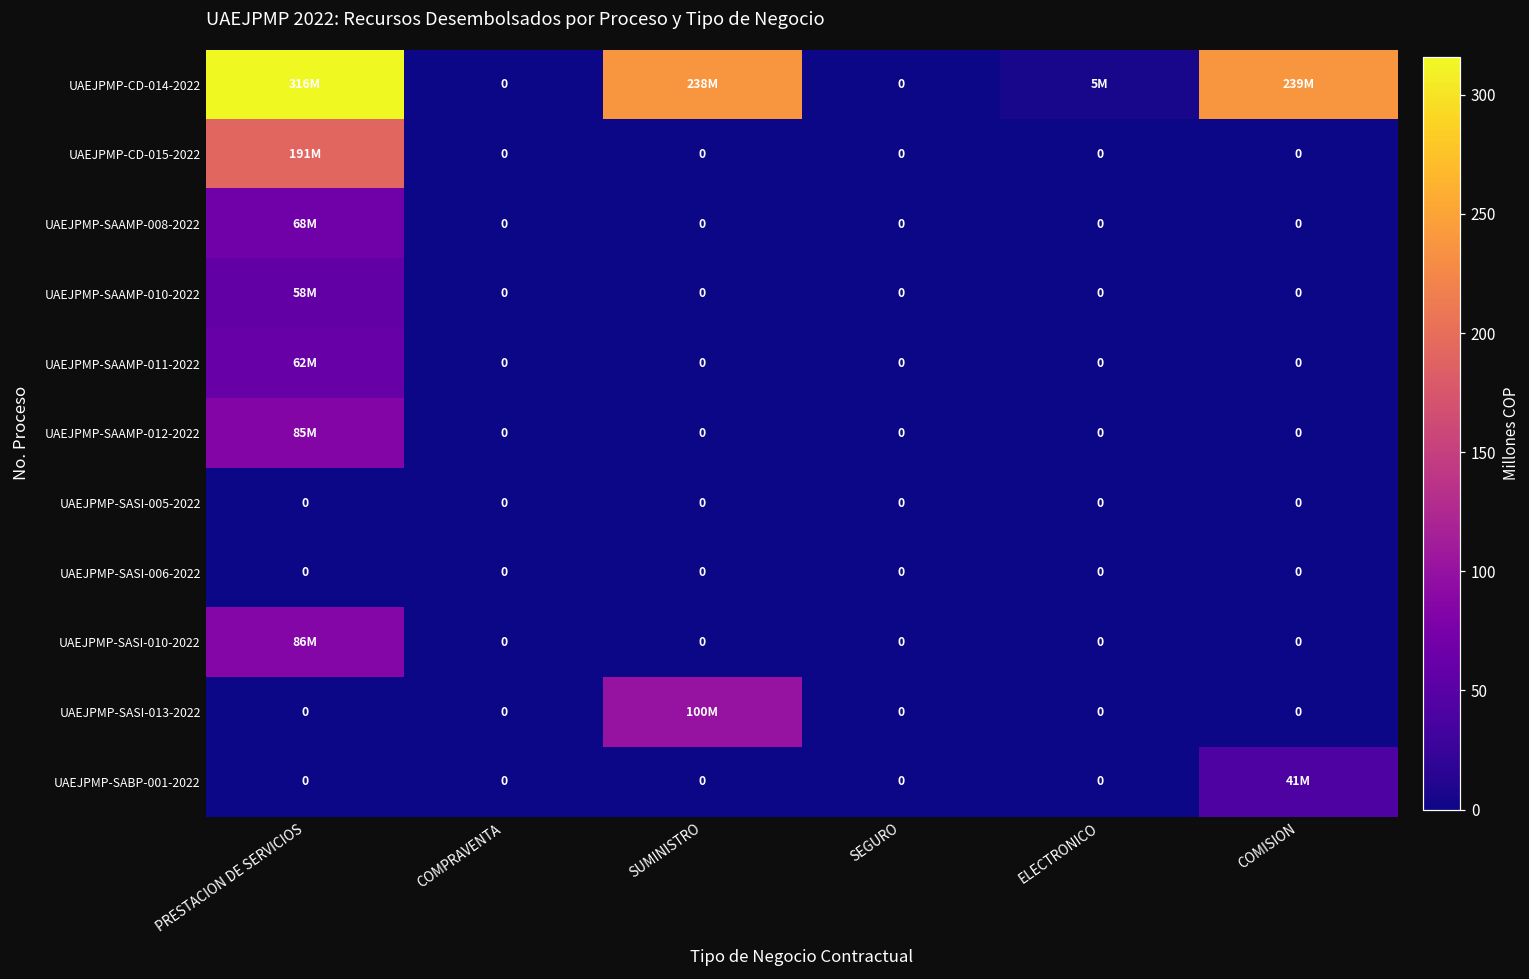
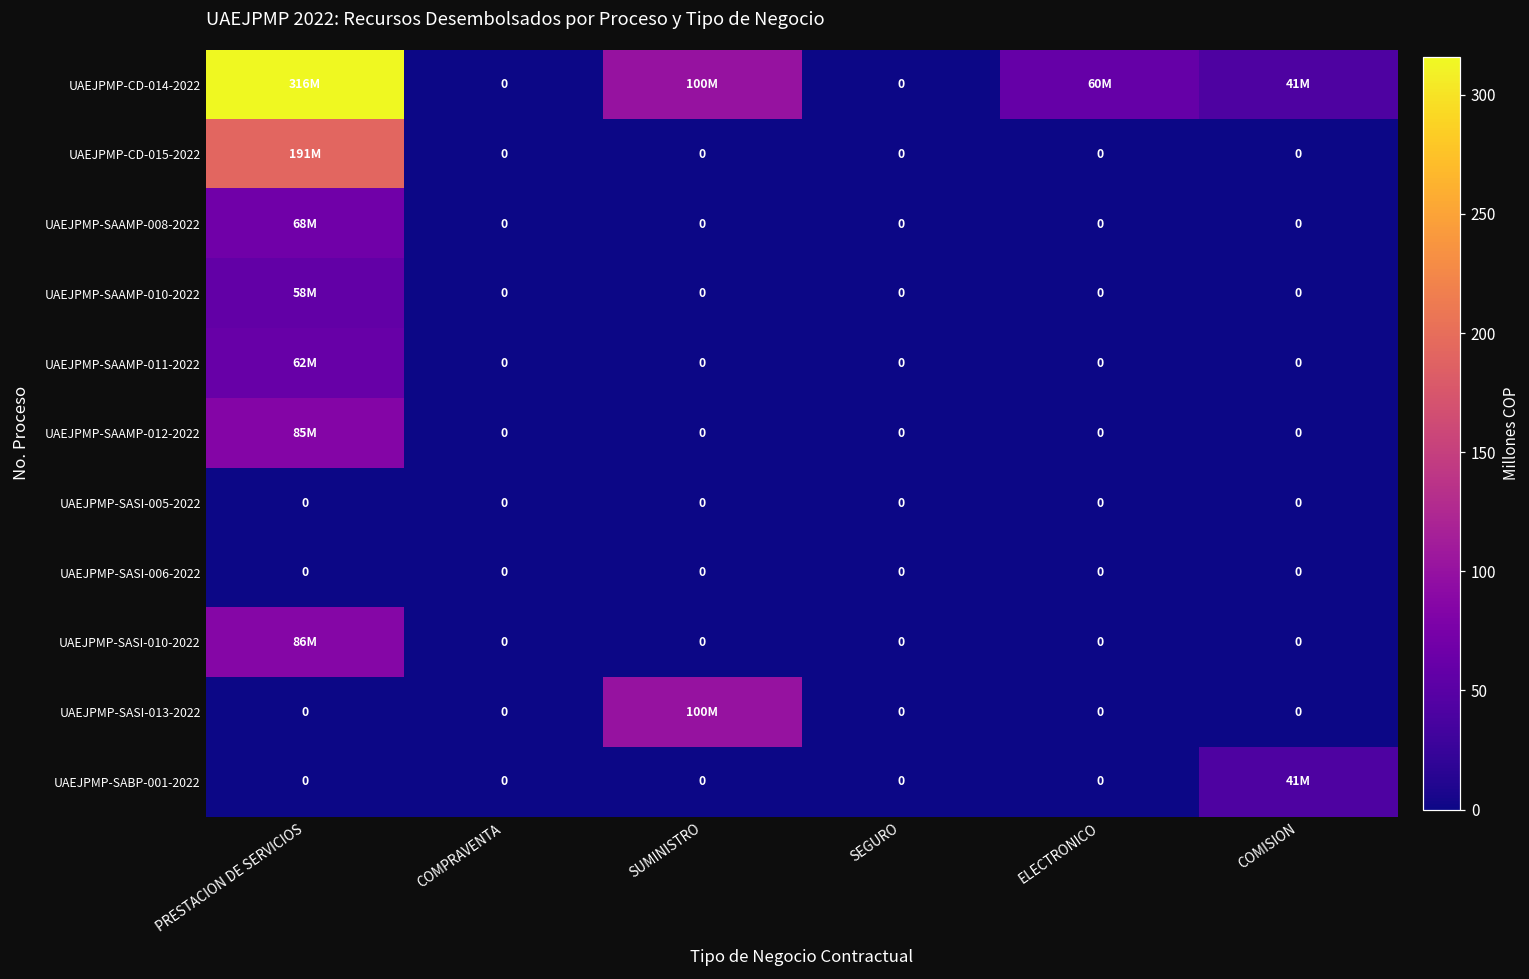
  {
    "UAEJPMP-CD-014-2022": {
      "PRESTACION DE SERVICIOS": "316M",
      "COMPRAVENTA": "0",
-     "SUMINISTRO": "238M",
+     "SUMINISTRO": "100M",
      "SEGURO": "0",
-     "ELECTRONICO": "5M",
-     "COMISION": "239M"
+     "ELECTRONICO": "60M",
+     "COMISION": "41M"
    },
    "UAEJPMP-CD-015-2022": {
      "PRESTACION DE SERVICIOS": "191M",
      "COMPRAVENTA": "0",
      "SUMINISTRO": "0",
      "SEGURO": "0",
      "ELECTRONICO": "0",
      "COMISION": "0"
    },
    "UAEJPMP-SAAMP-008-2022": {
      "PRESTACION DE SERVICIOS": "68M",
      "COMPRAVENTA": "0",
      "SUMINISTRO": "0",
      "SEGURO": "0",
      "ELECTRONICO": "0",
      "COMISION": "0"
    },
    "UAEJPMP-SAAMP-010-2022": {
      "PRESTACION DE SERVICIOS": "58M",
      "COMPRAVENTA": "0",
      "SUMINISTRO": "0",
      "SEGURO": "0",
      "ELECTRONICO": "0",
      "COMISION": "0"
    },
    "UAEJPMP-SAAMP-011-2022": {
      "PRESTACION DE SERVICIOS": "62M",
      "COMPRAVENTA": "0",
      "SUMINISTRO": "0",
      "SEGURO": "0",
      "ELECTRONICO": "0",
      "COMISION": "0"
    },
    "UAEJPMP-SAAMP-012-2022": {
      "PRESTACION DE SERVICIOS": "85M",
      "COMPRAVENTA": "0",
      "SUMINISTRO": "0",
      "SEGURO": "0",
      "ELECTRONICO": "0",
      "COMISION": "0"
    },
    "UAEJPMP-SASI-005-2022": {
      "PRESTACION DE SERVICIOS": "0",
      "COMPRAVENTA": "0",
      "SUMINISTRO": "0",
      "SEGURO": "0",
      "ELECTRONICO": "0",
      "COMISION": "0"
    },
    "UAEJPMP-SASI-006-2022": {
      "PRESTACION DE SERVICIOS": "0",
      "COMPRAVENTA": "0",
      "SUMINISTRO": "0",
      "SEGURO": "0",
      "ELECTRONICO": "0",
      "COMISION": "0"
    },
    "UAEJPMP-SASI-010-2022": {
      "PRESTACION DE SERVICIOS": "86M",
      "COMPRAVENTA": "0",
      "SUMINISTRO": "0",
      "SEGURO": "0",
      "ELECTRONICO": "0",
      "COMISION": "0"
    },
    "UAEJPMP-SASI-013-2022": {
      "PRESTACION DE SERVICIOS": "0",
      "COMPRAVENTA": "0",
      "SUMINISTRO": "100M",
      "SEGURO": "0",
      "ELECTRONICO": "0",
      "COMISION": "0"
    },
    "UAEJPMP-SABP-001-2022": {
      "PRESTACION DE SERVICIOS": "0",
      "COMPRAVENTA": "0",
      "SUMINISTRO": "0",
      "SEGURO": "0",
      "ELECTRONICO": "0",
      "COMISION": "41M"
    }
  }
